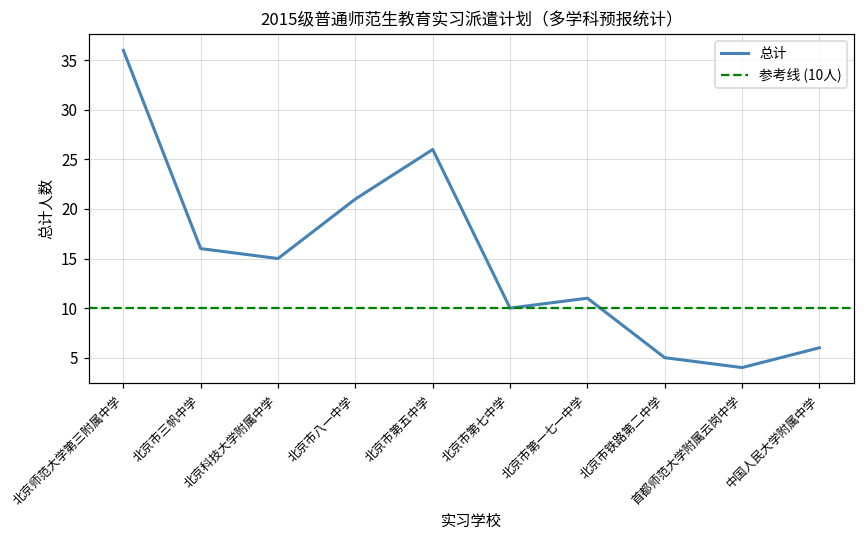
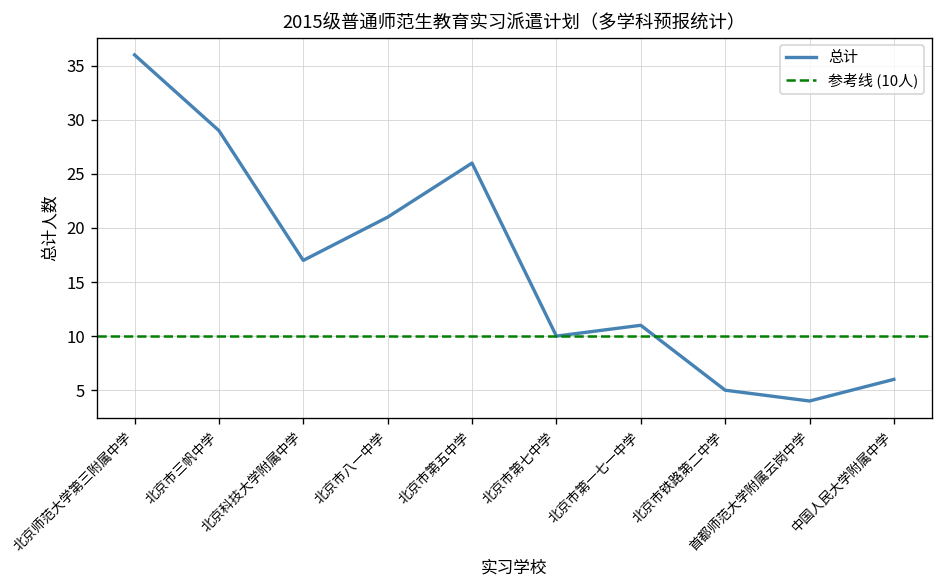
  {
    "北京师范大学第三附属中学": 36,
-   "北京市三帆中学": 16,
-   "北京科技大学附属中学": 15,
+   "北京市三帆中学": 29,
+   "北京科技大学附属中学": 17,
    "北京市八一中学": 21,
    "北京市第五中学": 26,
    "北京市第七中学": 10,
    "北京市第一七一中学": 11,
    "北京市铁路第二中学": 5,
    "首都师范大学附属云岗中学": 4,
    "中国人民大学附属中学": 6
  }
